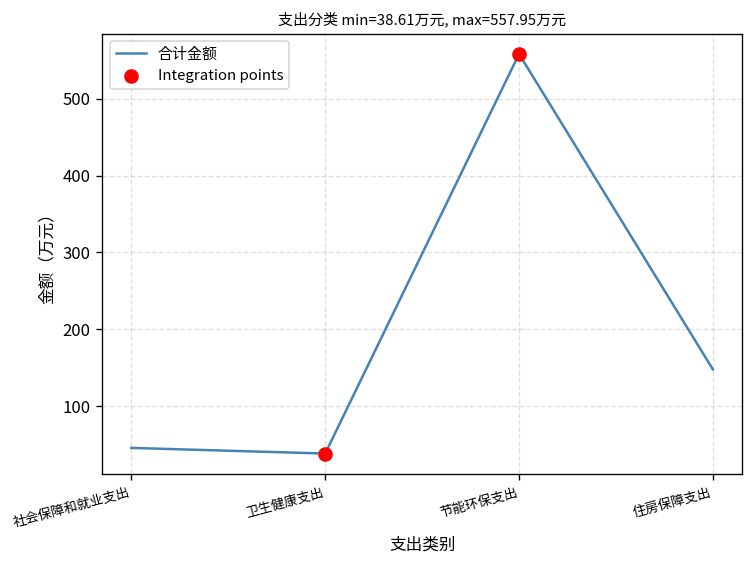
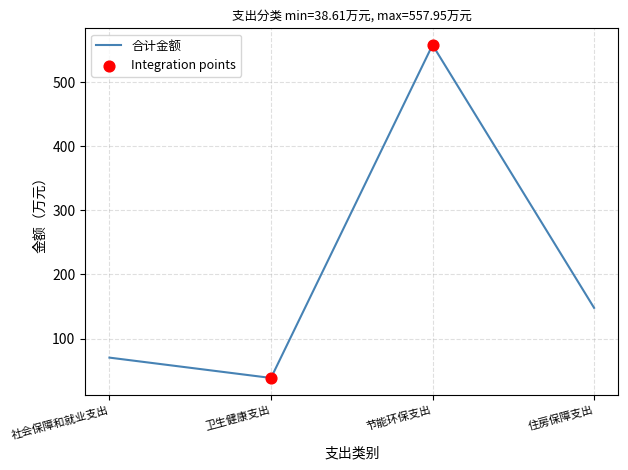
  {
    "合计金额": {
-     "社会保障和就业支出": 50,
+     "社会保障和就业支出": 70,
      "住房保障支出": 150
    }
  }
